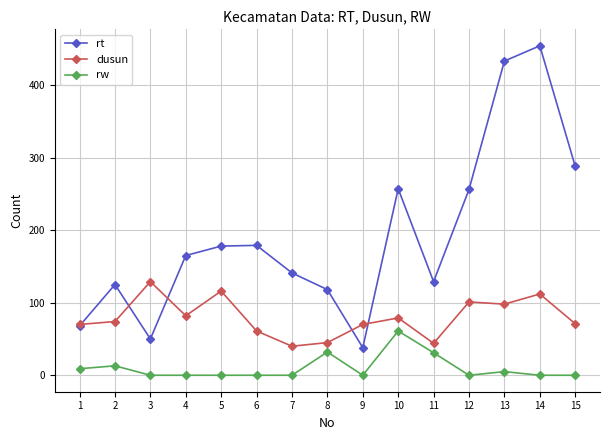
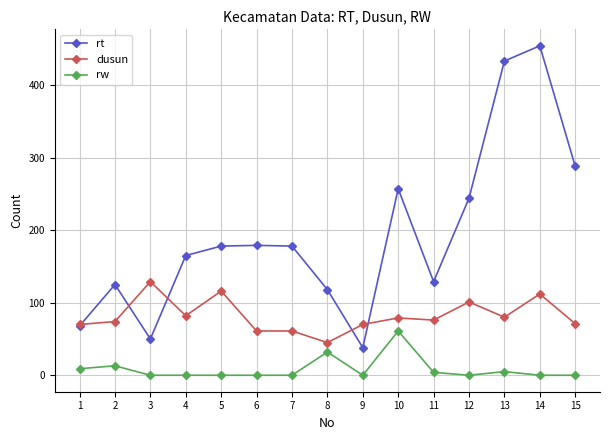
  {
    "rt": {
      "2": 130,
      "3": 50,
      "4": 170,
      "5": 180,
      "6": 180,
-     "7": 140,
+     "7": 180,
      "8": 120,
      "9": 40,
      "10": 260,
      "11": 130,
-     "12": 260,
+     "12": 240,
      "13": 430,
      "14": 450,
      "15": 290
    },
    "dusun": {
      "2": 70,
      "3": 130,
      "4": 80,
      "5": 120,
      "6": 60,
-     "7": 40,
+     "7": 60,
      "8": 50,
      "9": 70,
      "10": 80,
-     "11": 40,
+     "11": 80,
      "12": 100,
-     "13": 100,
+     "13": 80,
      "14": 110,
      "15": 70
    },
    "rw": {
      "1": 10,
      "2": 10,
      "3": 0,
      "4": 0,
      "5": 0,
      "6": 0,
      "7": 0,
      "8": 30,
      "9": 0,
      "10": 60,
-     "11": 30,
+     "11": 0,
      "12": 0,
      "13": 10,
      "14": 0,
      "15": 0
    }
  }
